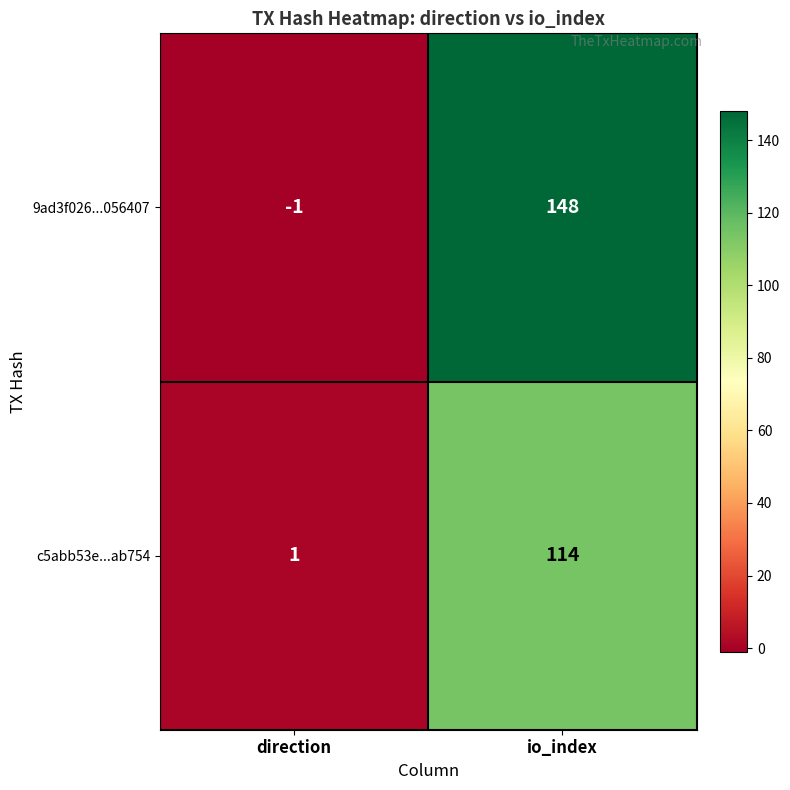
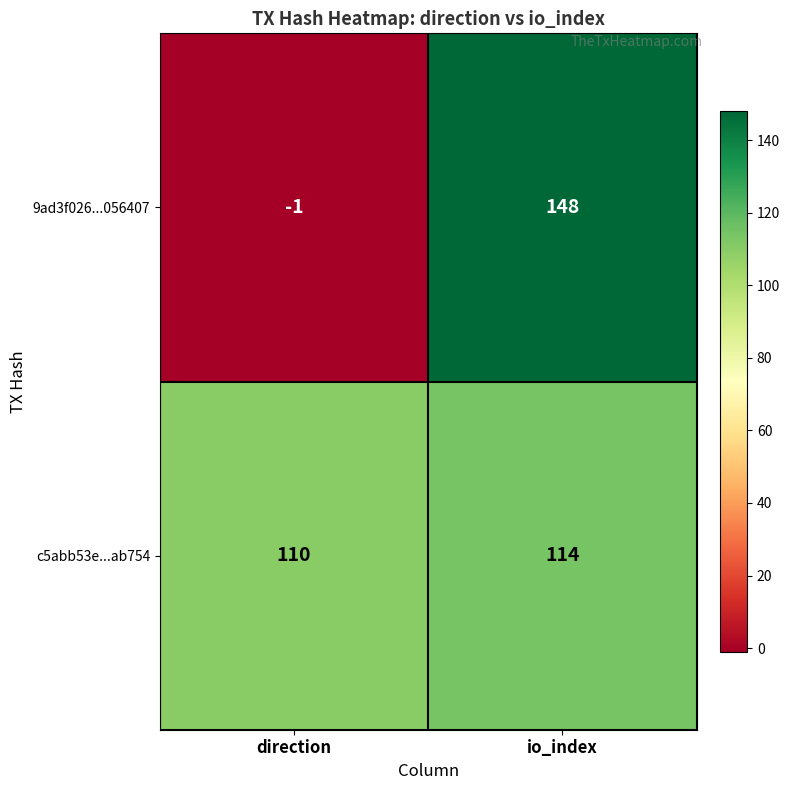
  {
    "9ad3f026...056407": {
      "direction": -1,
      "io_index": 148
    },
    "c5abb53e...ab754": {
-     "direction": 1,
+     "direction": 110,
      "io_index": 114
    }
  }
